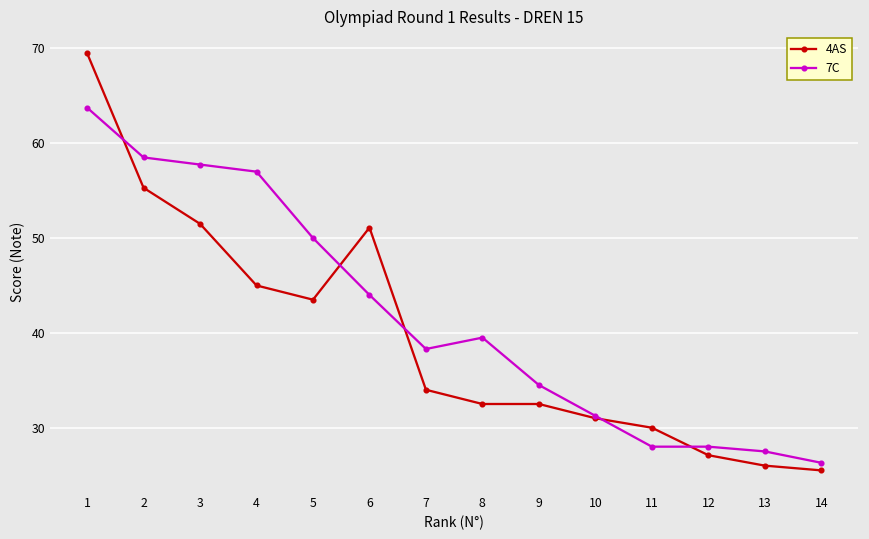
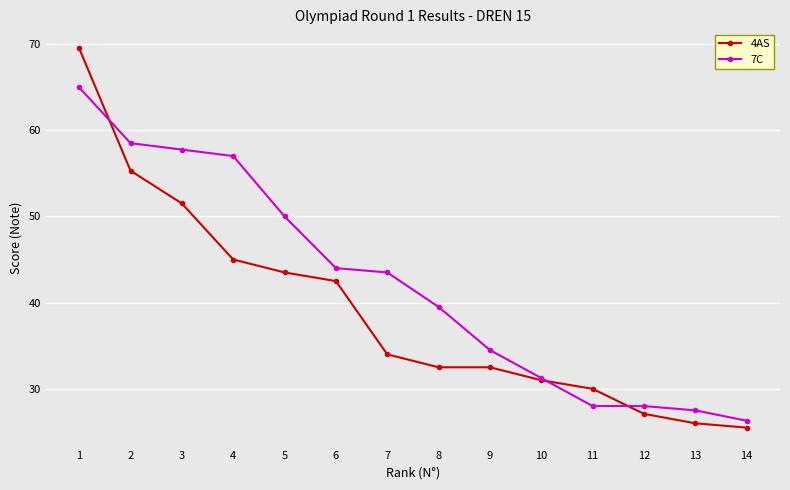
  {
    "4AS": {
      "1": 70,
      "2": 55,
      "3": 52,
      "4": 45,
      "5": 44,
-     "6": 51,
+     "6": 43,
      "7": 34,
      "8": 33,
      "9": 33,
      "11": 30,
      "12": 27,
      "13": 26,
      "14": 26
    },
    "7C": {
-     "1": 64,
+     "1": 65,
      "2": 59,
      "3": 58,
      "4": 57,
      "5": 50,
      "6": 44,
-     "7": 38,
+     "7": 44,
      "8": 40,
      "9": 35,
      "11": 28,
      "12": 28,
      "13": 28,
      "14": 26
    }
  }
